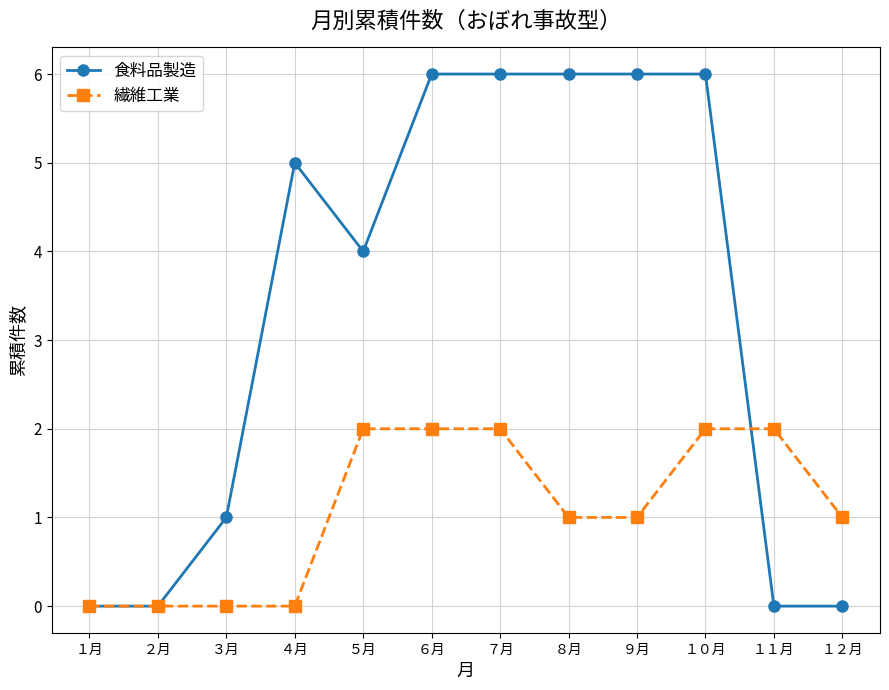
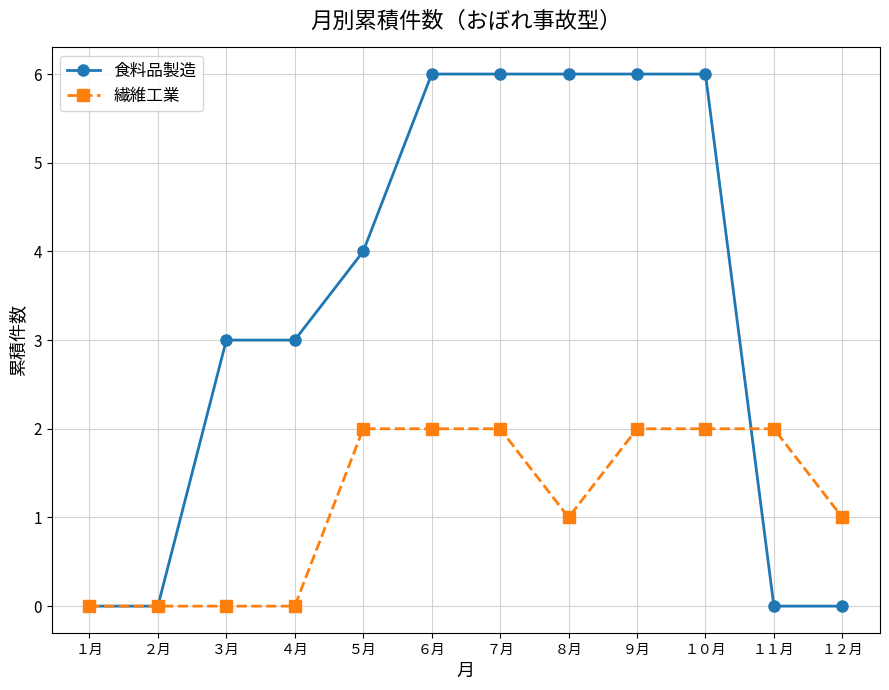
  {
    "食料品製造": {
-     "３月": 1,
-     "４月": 5,
+     "３月": 3,
+     "４月": 3,
      "５月": 4,
      "６月": 6,
      "７月": 6,
      "８月": 6,
      "９月": 6,
      "１０月": 6,
      "１１月": 0,
      "１２月": 0
    },
    "繊維工業": {
      "３月": 0,
      "４月": 0,
      "５月": 2,
      "６月": 2,
      "７月": 2,
      "８月": 1,
-     "９月": 1,
+     "９月": 2,
      "１０月": 2,
      "１１月": 2,
      "１２月": 1
    }
  }
